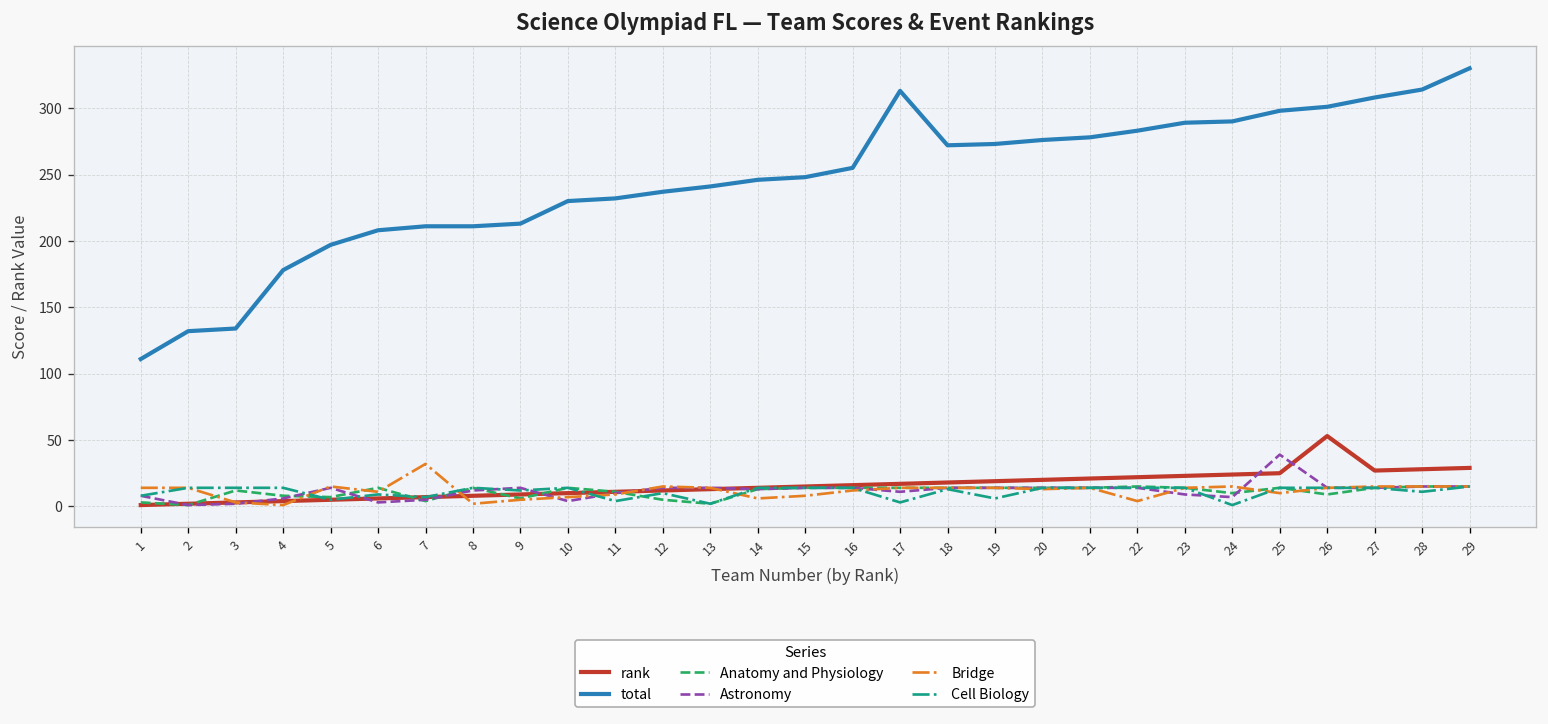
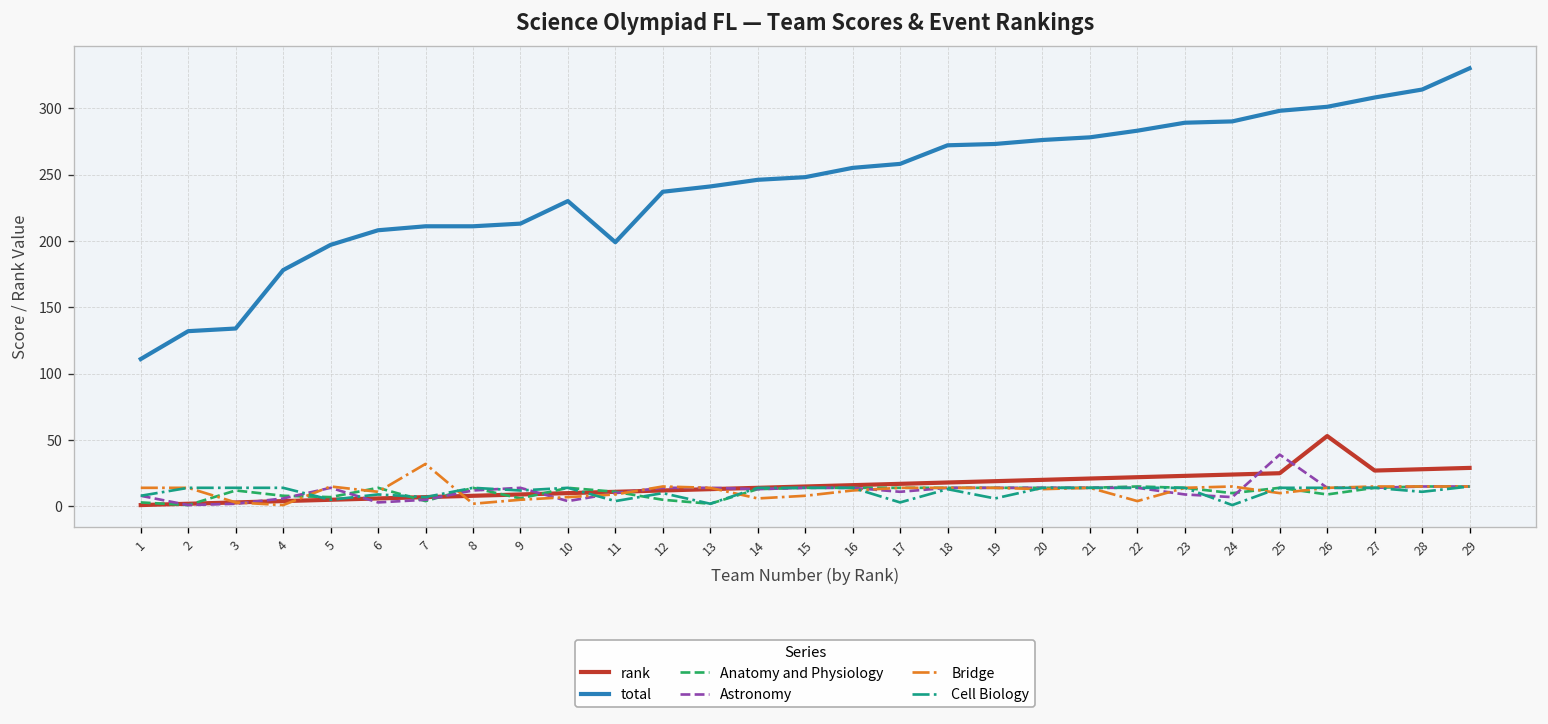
  {
    "rank": {
      "6": 6,
      "8": 8,
      "9": 9,
      "10": 10,
      "17": 17,
      "18": 18,
      "19": 19,
      "20": 20,
      "21": 21,
      "22": 22,
      "23": 23,
      "24": 24,
      "25": 25,
      "26": 53,
      "27": 27,
      "28": 28,
      "29": 29
    },
    "total": {
      "1": 111,
      "2": 132,
      "3": 134,
      "4": 178,
      "5": 197,
      "6": 208,
      "7": 211,
      "8": 211,
      "9": 213,
      "10": 230,
-     "11": 232,
+     "11": 199,
      "12": 237,
      "13": 241,
      "14": 246,
      "15": 248,
      "16": 255,
-     "17": 313,
+     "17": 258,
      "18": 272,
      "19": 273,
      "20": 276,
      "21": 278,
      "22": 283,
      "23": 289,
      "24": 290,
      "25": 298,
      "26": 301,
      "27": 308,
      "28": 314,
      "29": 330
    },
    "Astronomy": {
      "6": 3,
      "10": 4,
      "17": 11,
      "23": 9,
      "24": 7,
      "25": 39
    },
    "Bridge": {
      "1": 14,
      "4": 1,
      "7": 32,
      "8": 2,
      "10": 7,
      "14": 6,
      "15": 8,
      "22": 4,
      "24": 15,
      "25": 10
    }
  }
